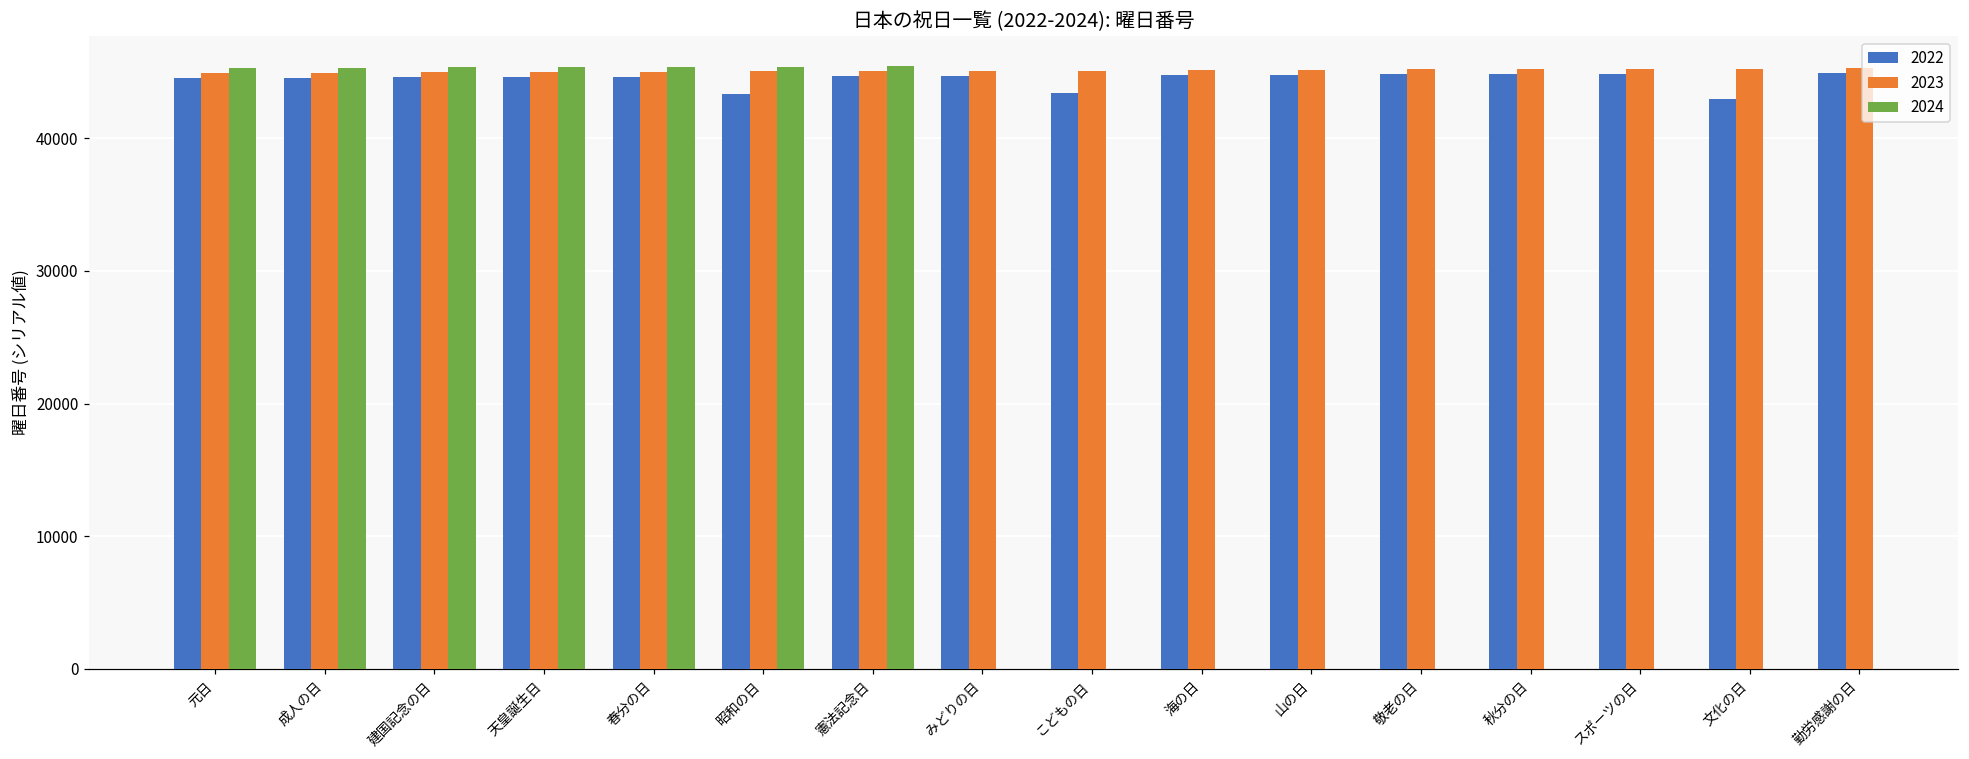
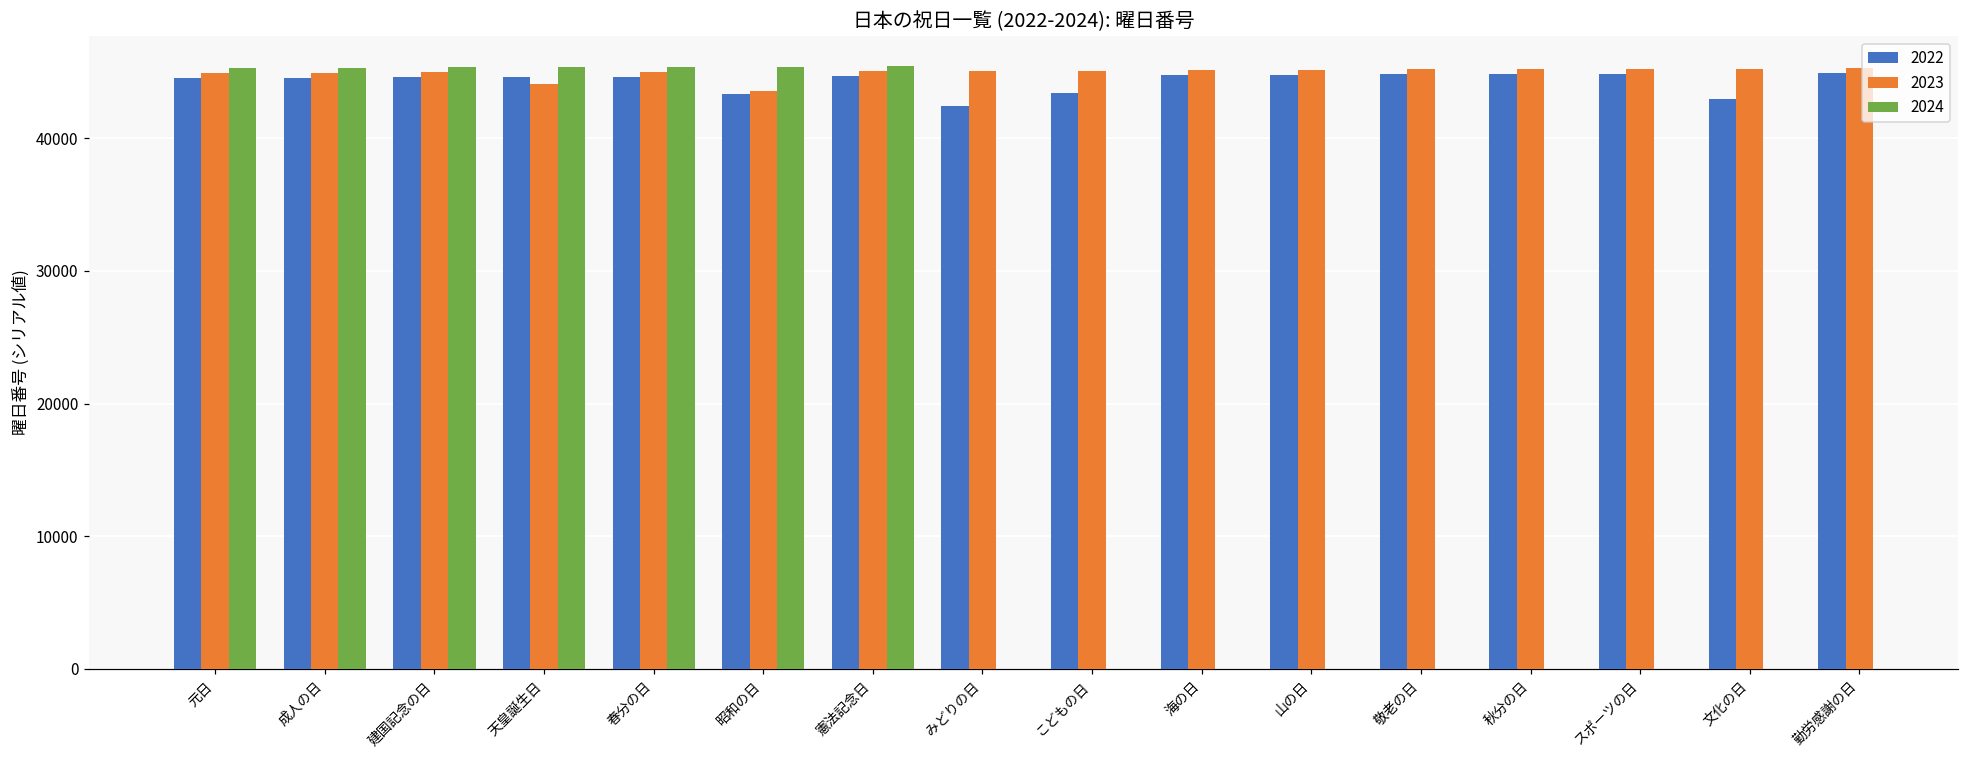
  {
    "2022": {
      "元日": 44600,
      "成人の日": 44600,
      "建国記念の日": 44600,
      "天皇誕生日": 44600,
      "春分の日": 44600,
      "昭和の日": 43300,
      "憲法記念日": 44700,
-     "みどりの日": 44700,
+     "みどりの日": 42400,
      "こどもの日": 43400,
      "海の日": 44800,
      "山の日": 44800,
      "敬老の日": 44800,
      "秋分の日": 44800,
      "スポーツの日": 44800,
      "文化の日": 42900,
      "勤労感謝の日": 44900
    },
    "2023": {
      "元日": 44900,
      "成人の日": 44900,
      "建国記念の日": 45000,
-     "天皇誕生日": 45000,
+     "天皇誕生日": 44100,
      "春分の日": 45000,
-     "昭和の日": 45000,
+     "昭和の日": 43600,
      "憲法記念日": 45000,
      "みどりの日": 45100,
      "こどもの日": 45100,
      "海の日": 45100,
      "山の日": 45100,
      "敬老の日": 45200,
      "秋分の日": 45200,
      "スポーツの日": 45200,
      "文化の日": 45200,
      "勤労感謝の日": 45300
    }
  }
